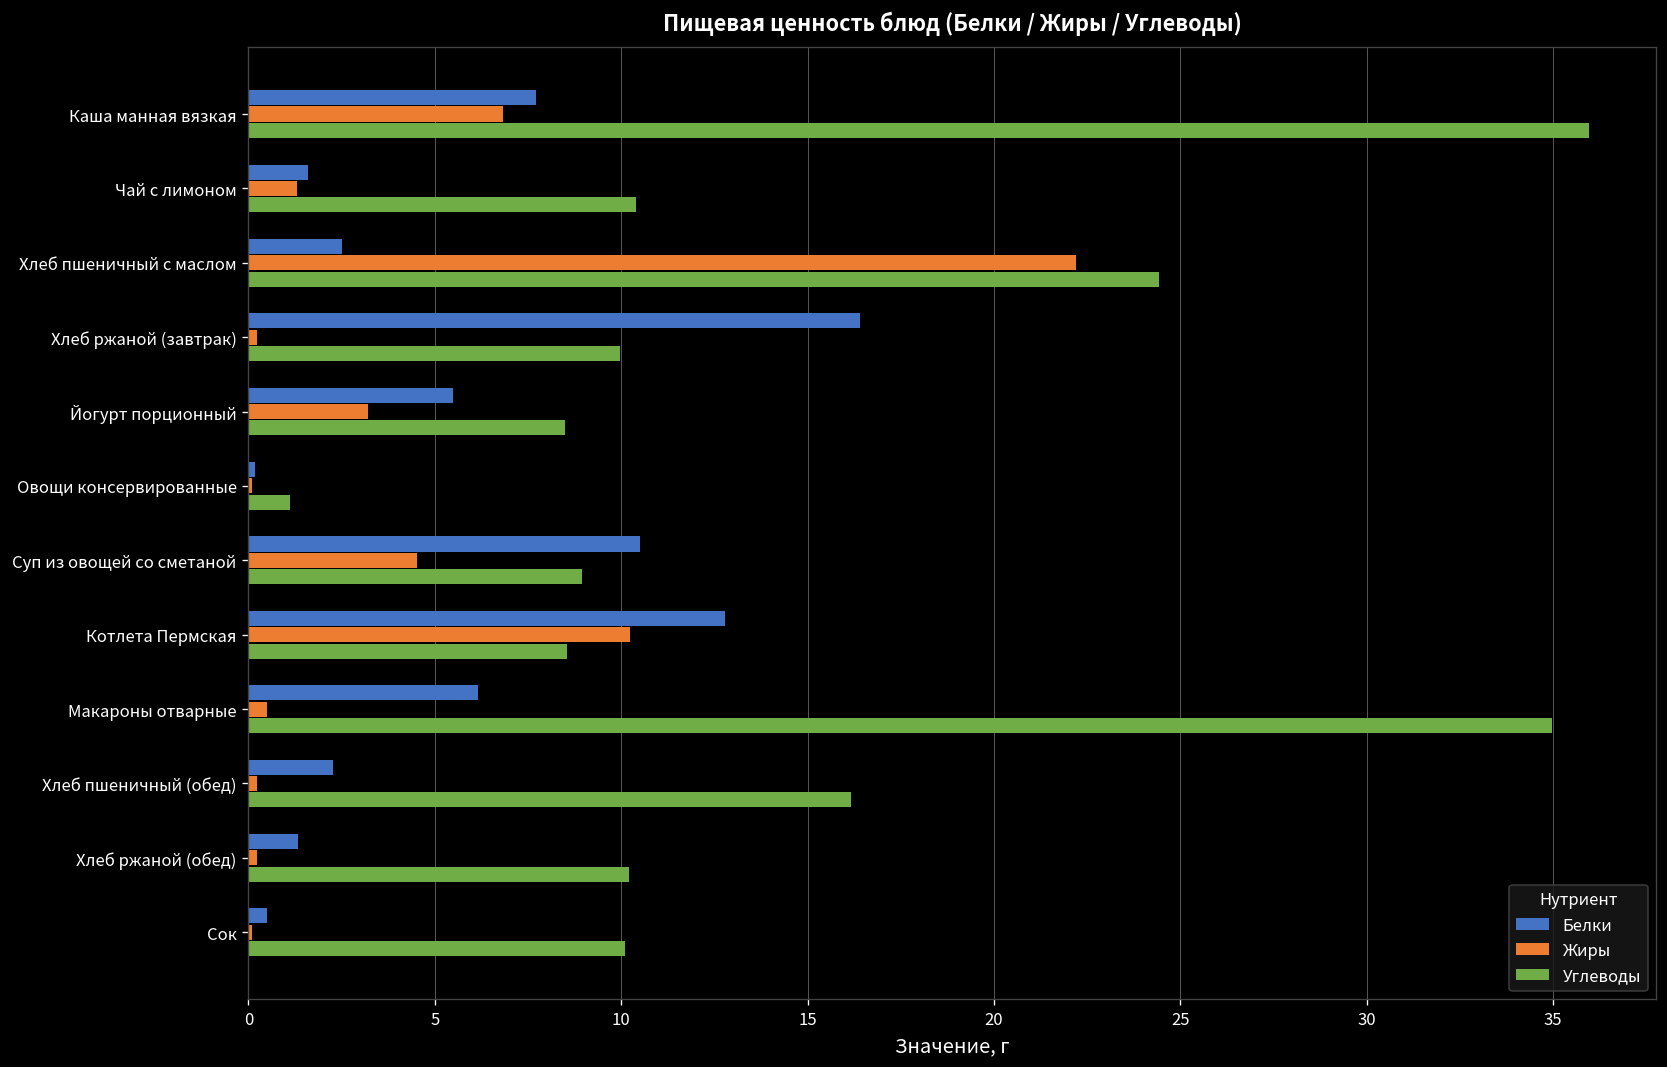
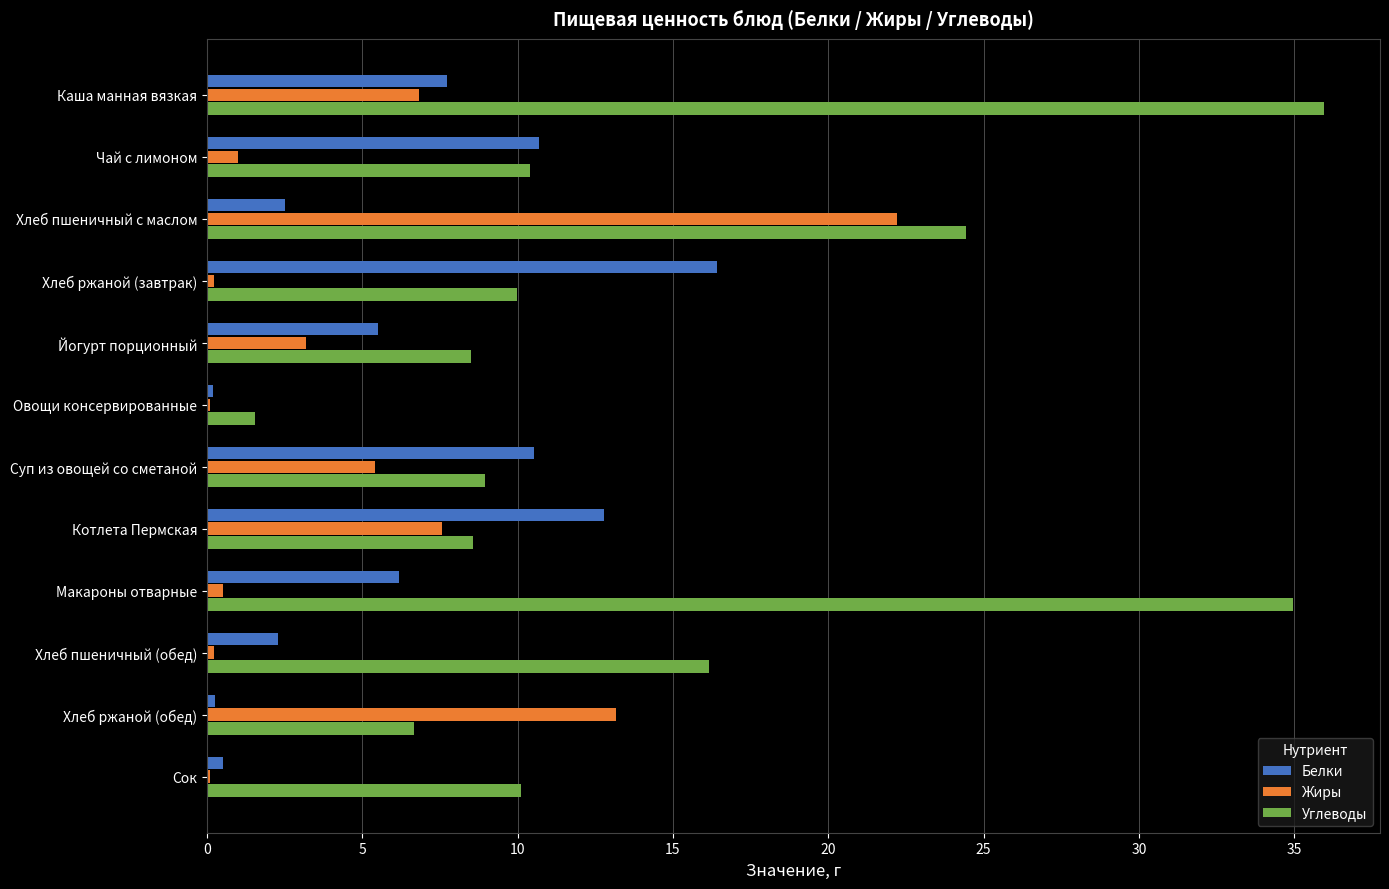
  {
    "Белки": {
      "Каша манная вязкая": 7.7,
-     "Чай с лимоном": 1.6,
+     "Чай с лимоном": 10.7,
      "Хлеб пшеничный с маслом": 2.5,
      "Хлеб ржаной (завтрак)": 16.4,
      "Йогурт порционный": 5.5,
      "Овощи консервированные": 0.2,
      "Суп из овощей со сметаной": 10.5,
      "Котлета Пермская": 12.8,
      "Макароны отварные": 6.2,
      "Хлеб пшеничный (обед)": 2.3,
-     "Хлеб ржаной (обед)": 1.3,
+     "Хлеб ржаной (обед)": 0.3,
      "Сок": 0.5
    },
    "Жиры": {
      "Каша манная вязкая": 6.8,
-     "Чай с лимоном": 1.3,
+     "Чай с лимоном": 1.0,
      "Хлеб пшеничный с маслом": 22.2,
      "Хлеб ржаной (завтрак)": 0.2,
      "Йогурт порционный": 3.2,
      "Овощи консервированные": 0.1,
-     "Суп из овощей со сметаной": 4.5,
-     "Котлета Пермская": 10.3,
+     "Суп из овощей со сметаной": 5.4,
+     "Котлета Пермская": 7.6,
      "Макароны отварные": 0.5,
      "Хлеб пшеничный (обед)": 0.2,
-     "Хлеб ржаной (обед)": 0.2,
+     "Хлеб ржаной (обед)": 13.2,
      "Сок": 0.1
    },
    "Углеводы": {
      "Каша манная вязкая": 36.0,
      "Чай с лимоном": 10.4,
      "Хлеб пшеничный с маслом": 24.4,
      "Хлеб ржаной (завтрак)": 10.0,
      "Йогурт порционный": 8.5,
-     "Овощи консервированные": 1.1,
+     "Овощи консервированные": 1.5,
      "Суп из овощей со сметаной": 9.0,
      "Котлета Пермская": 8.6,
      "Макароны отварные": 35.0,
      "Хлеб пшеничный (обед)": 16.2,
-     "Хлеб ржаной (обед)": 10.2,
+     "Хлеб ржаной (обед)": 6.7,
      "Сок": 10.1
    }
  }
